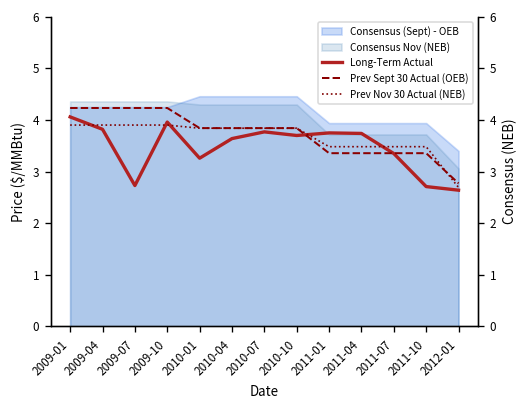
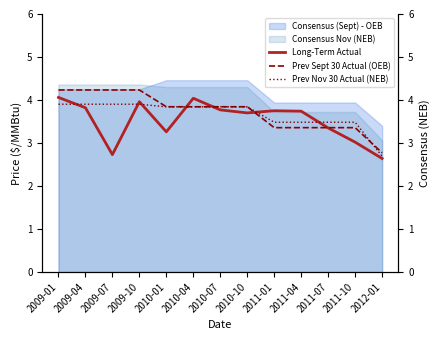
  {
    "Long-Term Actual": {
      "2009-01": 4.1,
      "2009-04": 3.8,
      "2009-07": 2.7,
      "2010-01": 3.3,
-     "2010-04": 3.6,
+     "2010-04": 4.0,
      "2010-07": 3.8,
      "2010-10": 3.7,
      "2011-01": 3.8,
      "2011-04": 3.7,
-     "2011-10": 2.7
+     "2011-10": 3.0
    }
  }
